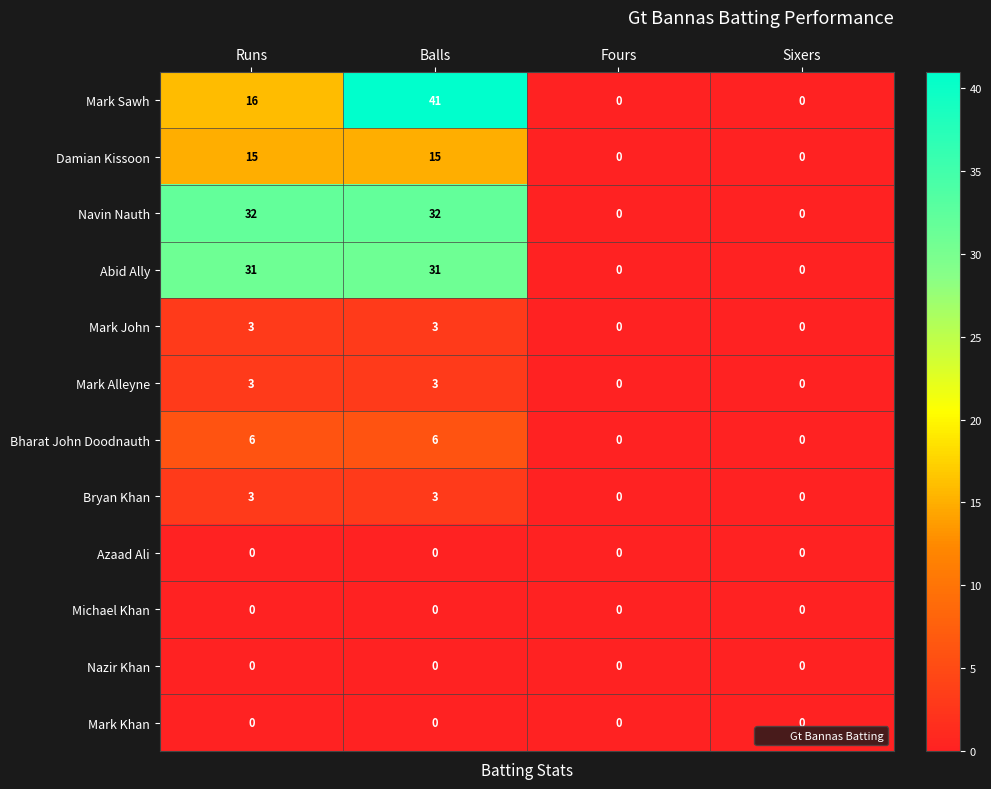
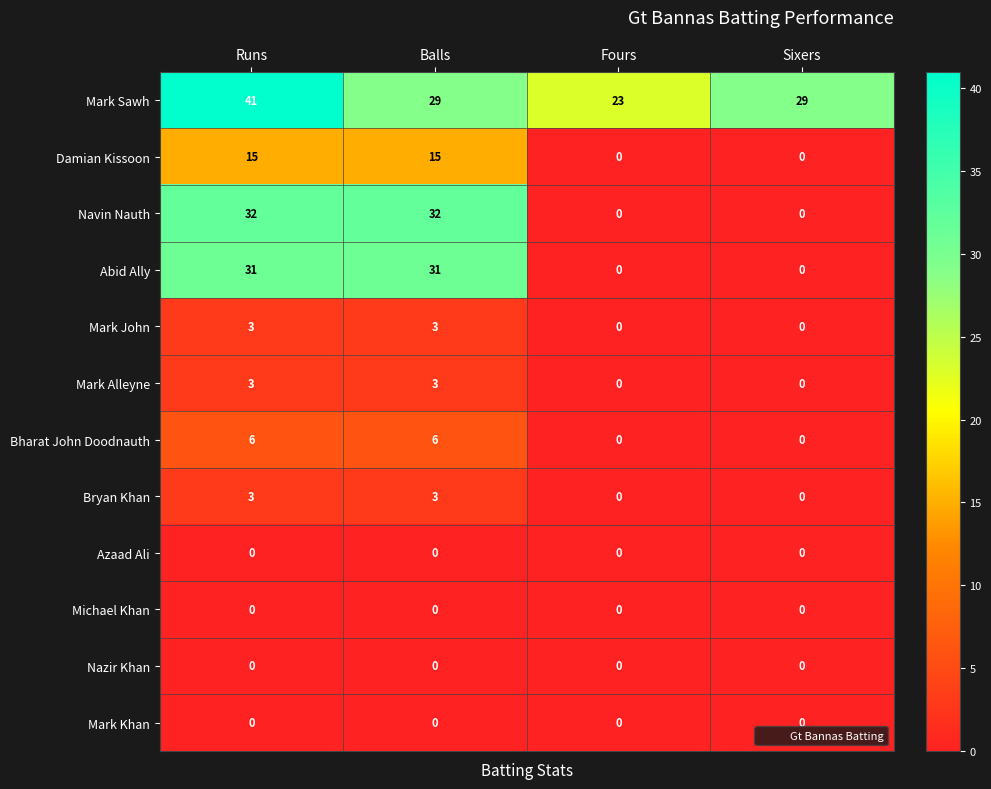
  {
    "Mark Sawh": {
-     "Runs": 16,
-     "Balls": 41,
-     "Fours": 0,
-     "Sixers": 0
+     "Runs": 41,
+     "Balls": 29,
+     "Fours": 23,
+     "Sixers": 29
    },
    "Damian Kissoon": {
      "Runs": 15,
      "Balls": 15,
      "Fours": 0,
      "Sixers": 0
    },
    "Navin Nauth": {
      "Runs": 32,
      "Balls": 32,
      "Fours": 0,
      "Sixers": 0
    },
    "Abid Ally": {
      "Runs": 31,
      "Balls": 31,
      "Fours": 0,
      "Sixers": 0
    },
    "Mark John": {
      "Runs": 3,
      "Balls": 3,
      "Fours": 0,
      "Sixers": 0
    },
    "Mark Alleyne": {
      "Runs": 3,
      "Balls": 3,
      "Fours": 0,
      "Sixers": 0
    },
    "Bharat John Doodnauth": {
      "Runs": 6,
      "Balls": 6,
      "Fours": 0,
      "Sixers": 0
    },
    "Bryan Khan": {
      "Runs": 3,
      "Balls": 3,
      "Fours": 0,
      "Sixers": 0
    },
    "Azaad Ali": {
      "Runs": 0,
      "Balls": 0,
      "Fours": 0,
      "Sixers": 0
    },
    "Michael Khan": {
      "Runs": 0,
      "Balls": 0,
      "Fours": 0,
      "Sixers": 0
    },
    "Nazir Khan": {
      "Runs": 0,
      "Balls": 0,
      "Fours": 0,
      "Sixers": 0
    },
    "Mark Khan": {
      "Runs": 0,
      "Balls": 0,
      "Fours": 0
    }
  }
